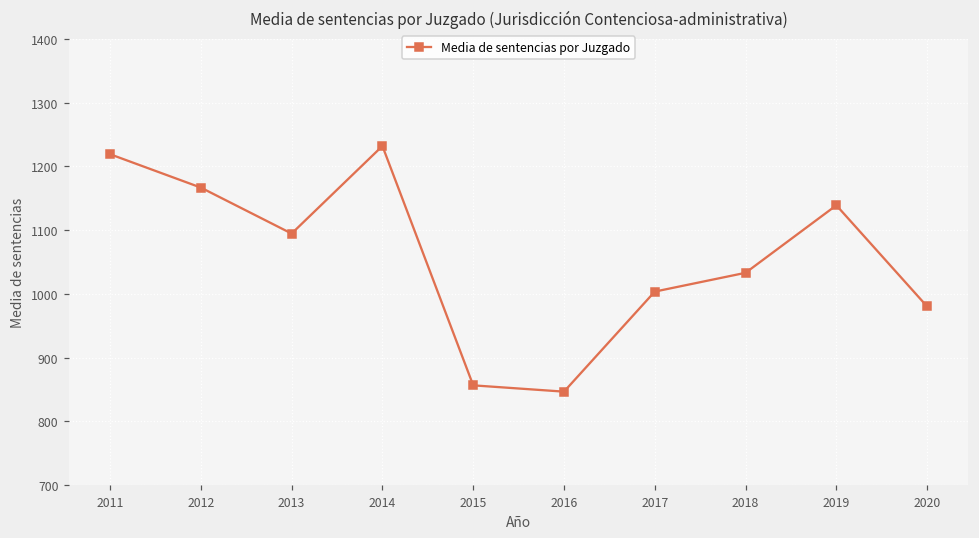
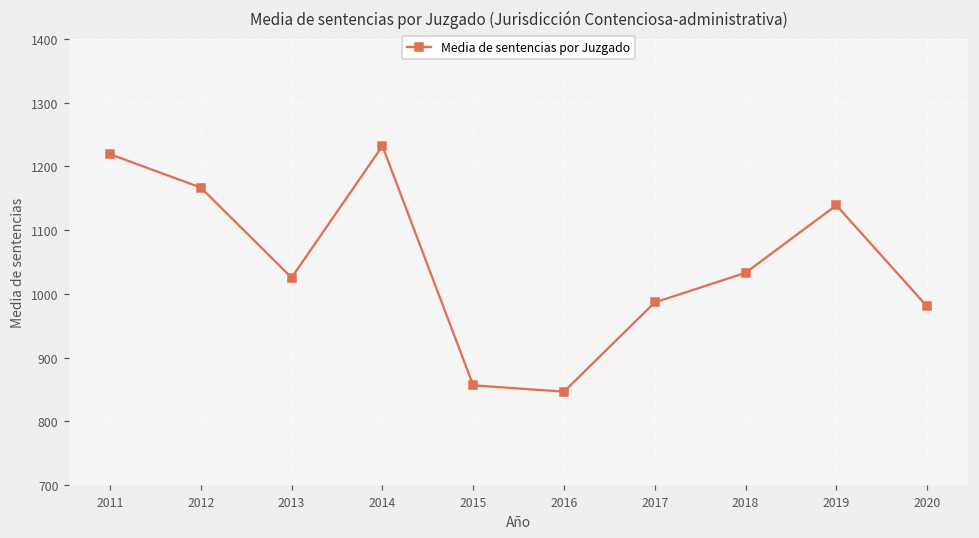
  {
    "2011": 1220,
    "2012": 1170,
-   "2013": 1090,
+   "2013": 1030,
    "2014": 1230,
    "2015": 860,
    "2016": 850,
-   "2017": 1000,
+   "2017": 990,
    "2018": 1030,
    "2019": 1140,
    "2020": 980
  }
